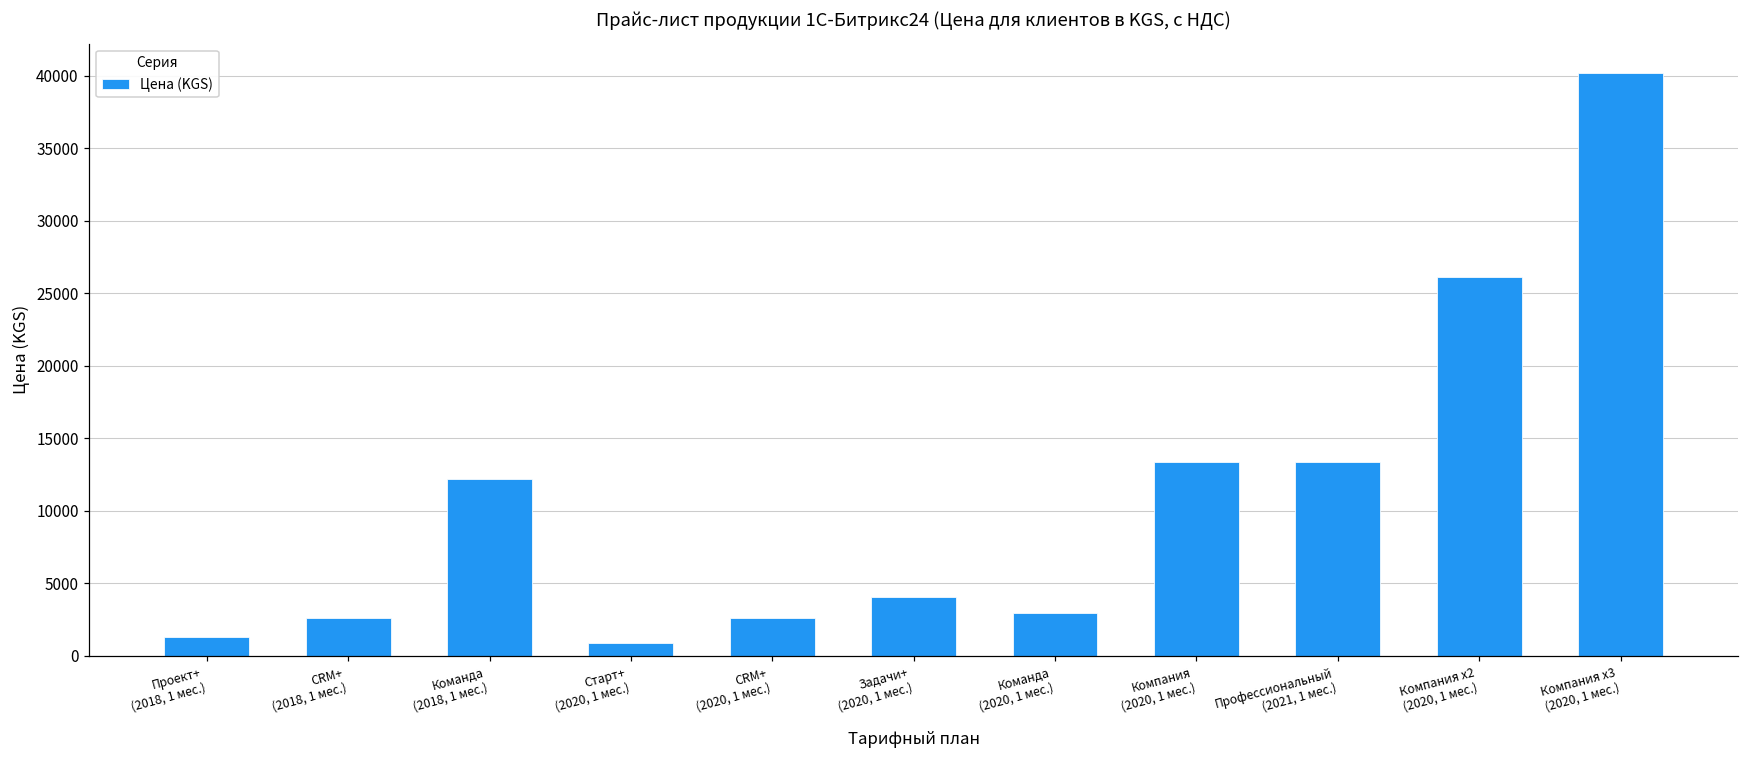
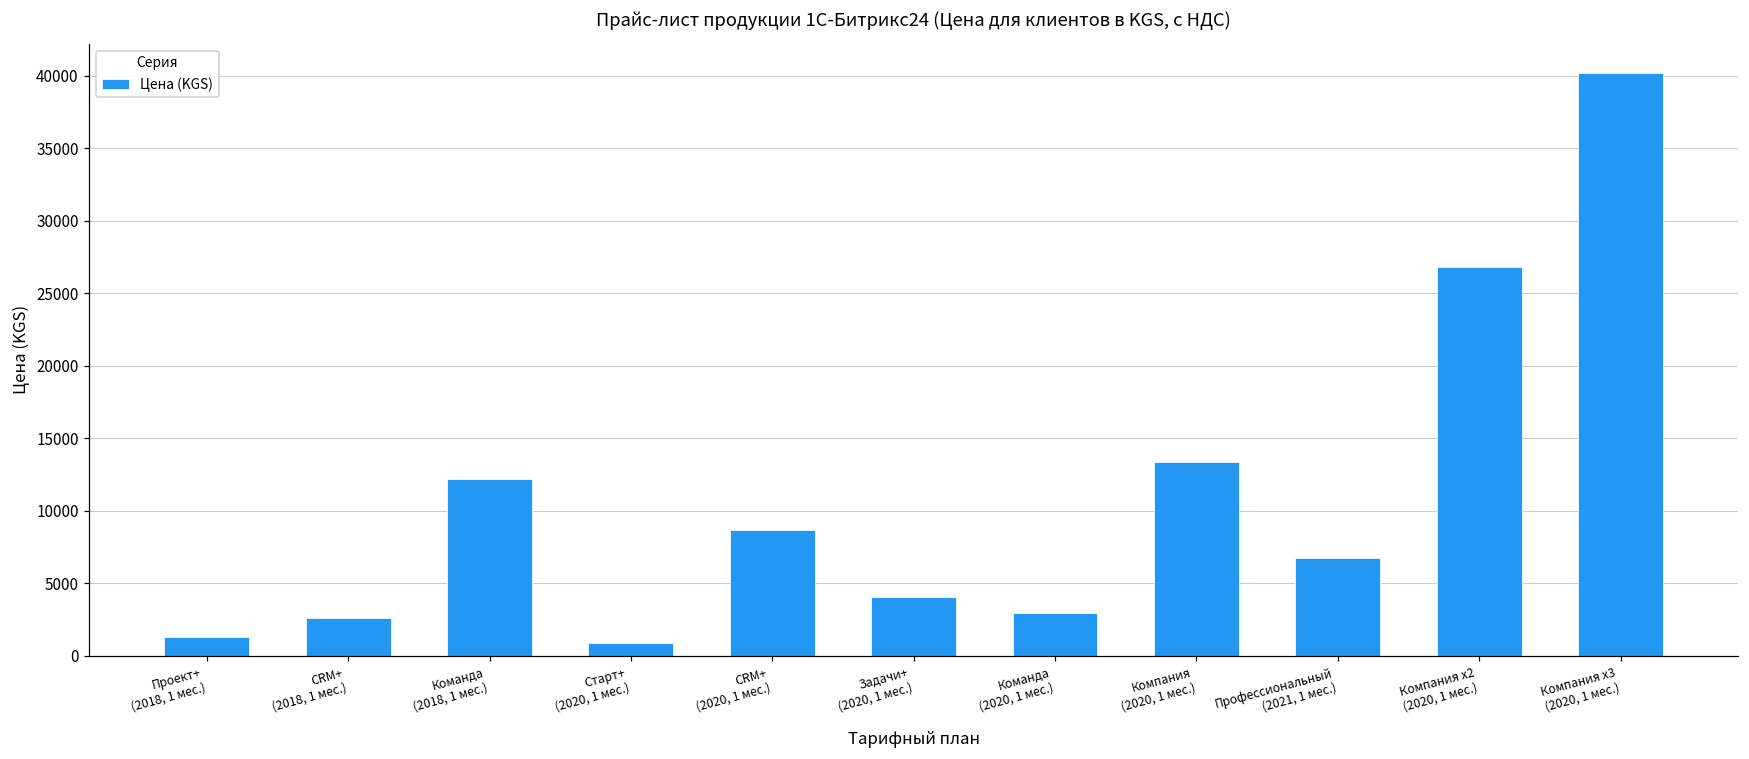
  {
    "Проект+ (2018, 1 мес.)": 1300,
    "CRM+ (2018, 1 мес.)": 2600,
    "Команда (2018, 1 мес.)": 12200,
    "Старт+ (2020, 1 мес.)": 900,
-   "CRM+ (2020, 1 мес.)": 2600,
+   "CRM+ (2020, 1 мес.)": 8700,
    "Задачи+ (2020, 1 мес.)": 4100,
    "Команда (2020, 1 мес.)": 3000,
    "Компания (2020, 1 мес.)": 13400,
-   "Профессиональный (2021, 1 мес.)": 13400,
-   "Компания х2 (2020, 1 мес.)": 26100,
+   "Профессиональный (2021, 1 мес.)": 6800,
+   "Компания х2 (2020, 1 мес.)": 26800,
    "Компания х3 (2020, 1 мес.)": 40200
  }
